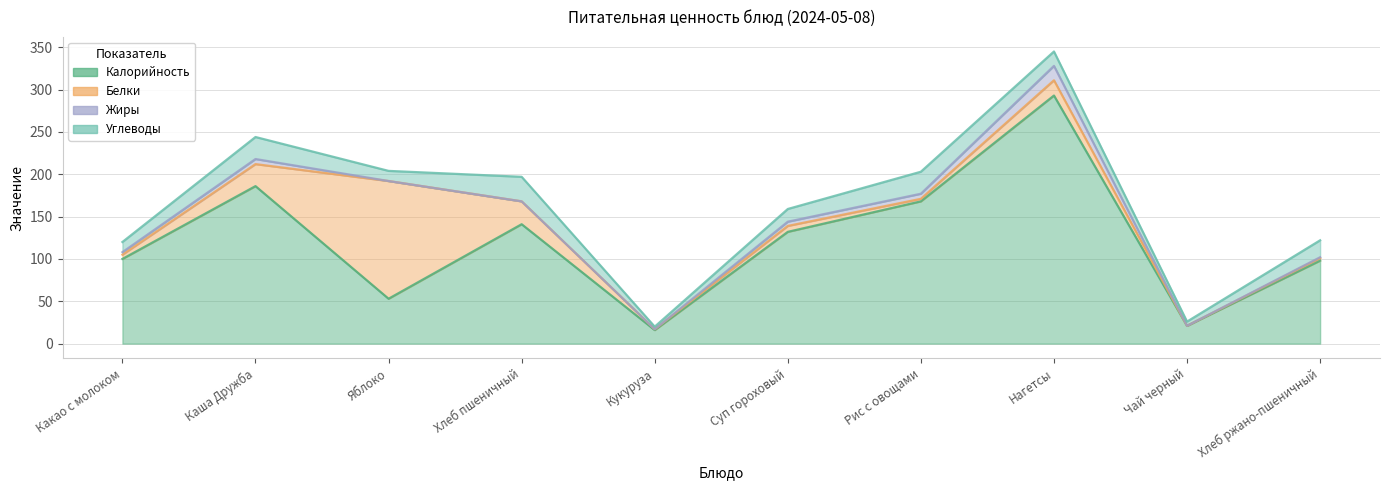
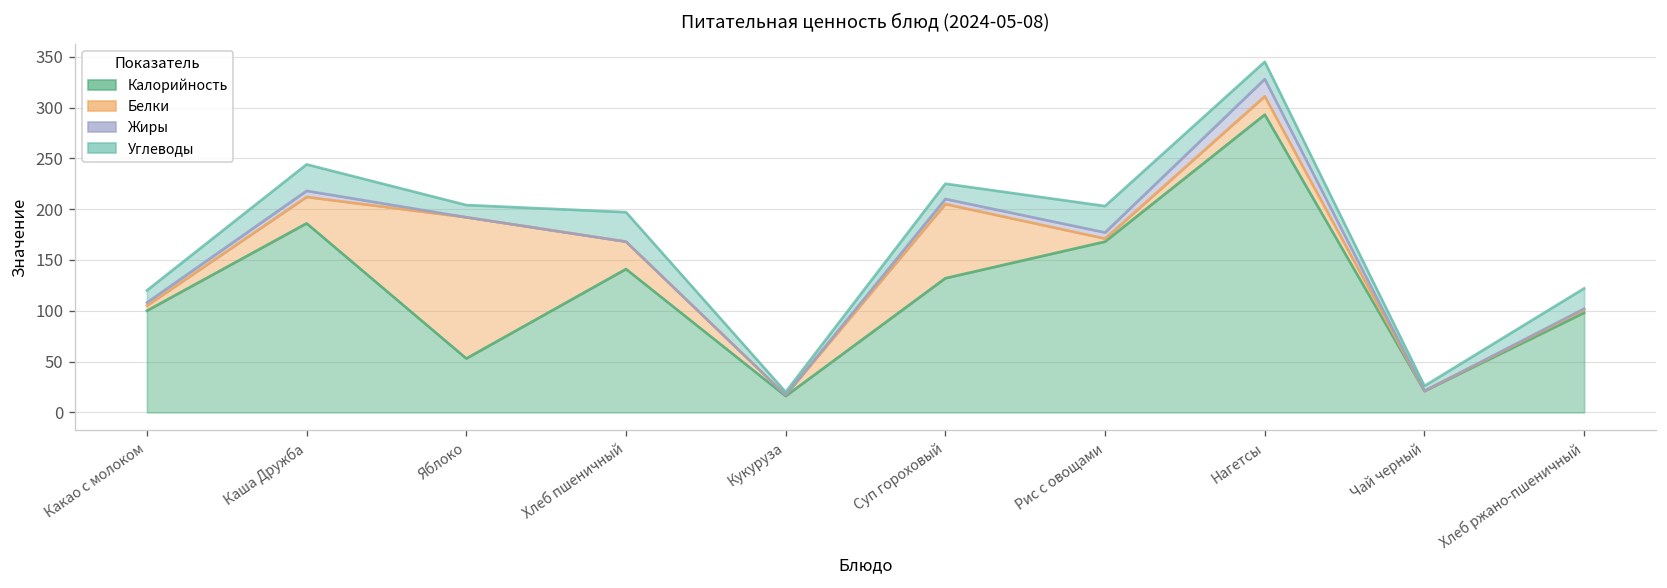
  {
    "Белки": {
      "Каша Дружба": 30,
-     "Суп гороховый": 10,
+     "Суп гороховый": 70,
      "Рис с овощами": 0,
      "Нагетсы": 20
    }
  }
